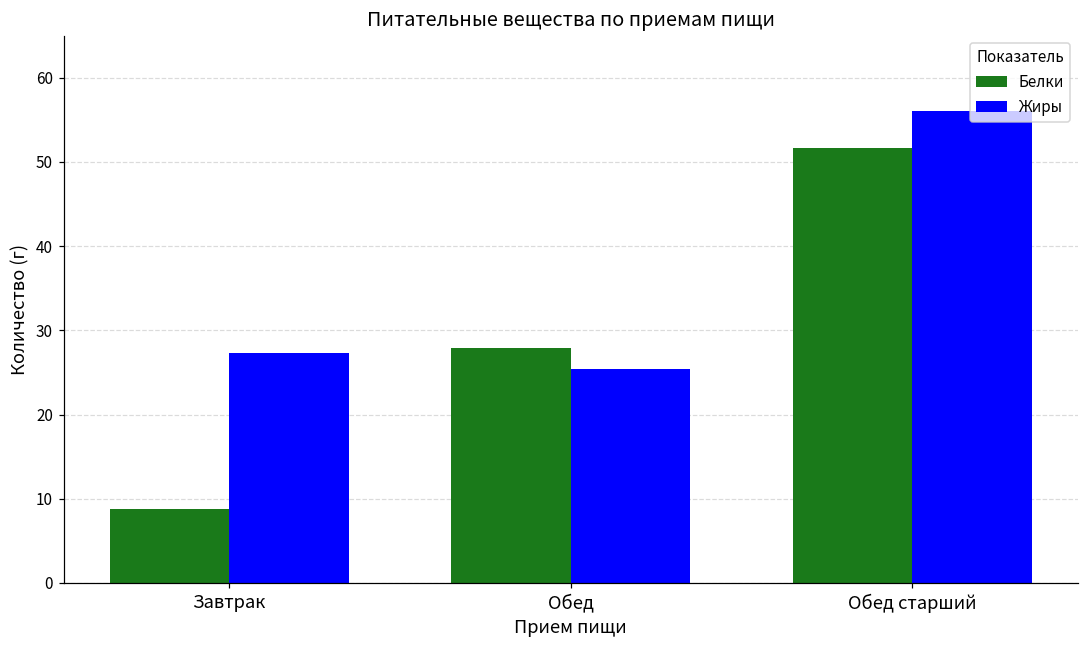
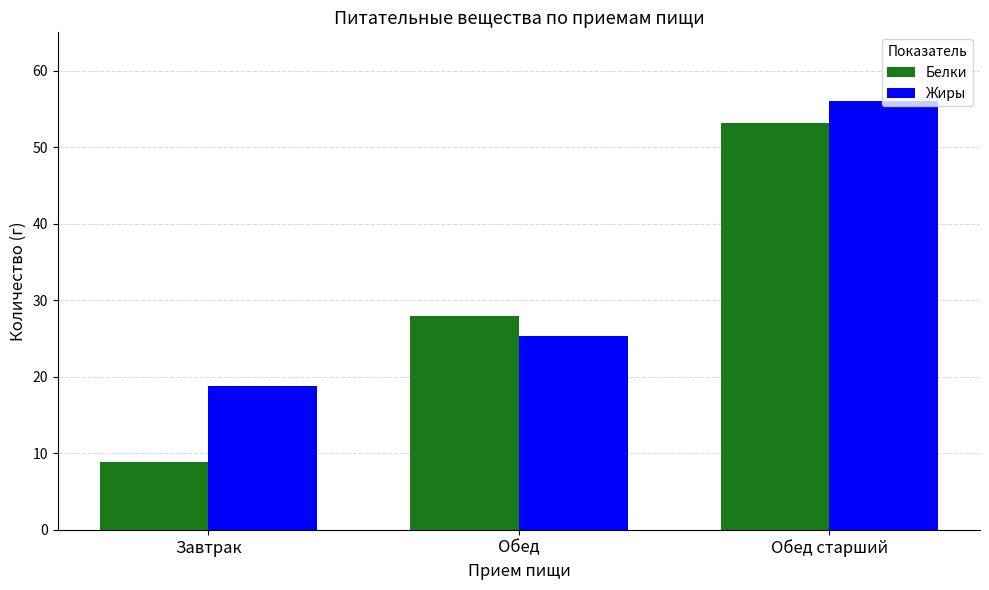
  {
    "Белки": {
      "Завтрак": 9,
      "Обед": 28,
-     "Обед старший": 52
+     "Обед старший": 53
    },
    "Жиры": {
-     "Завтрак": 27,
+     "Завтрак": 19,
      "Обед": 25
    }
  }
